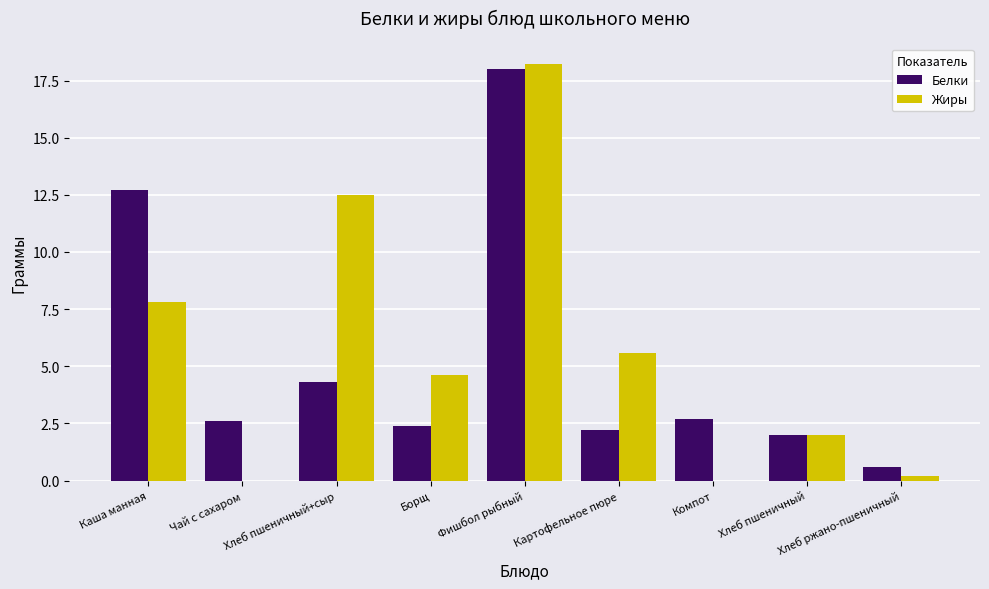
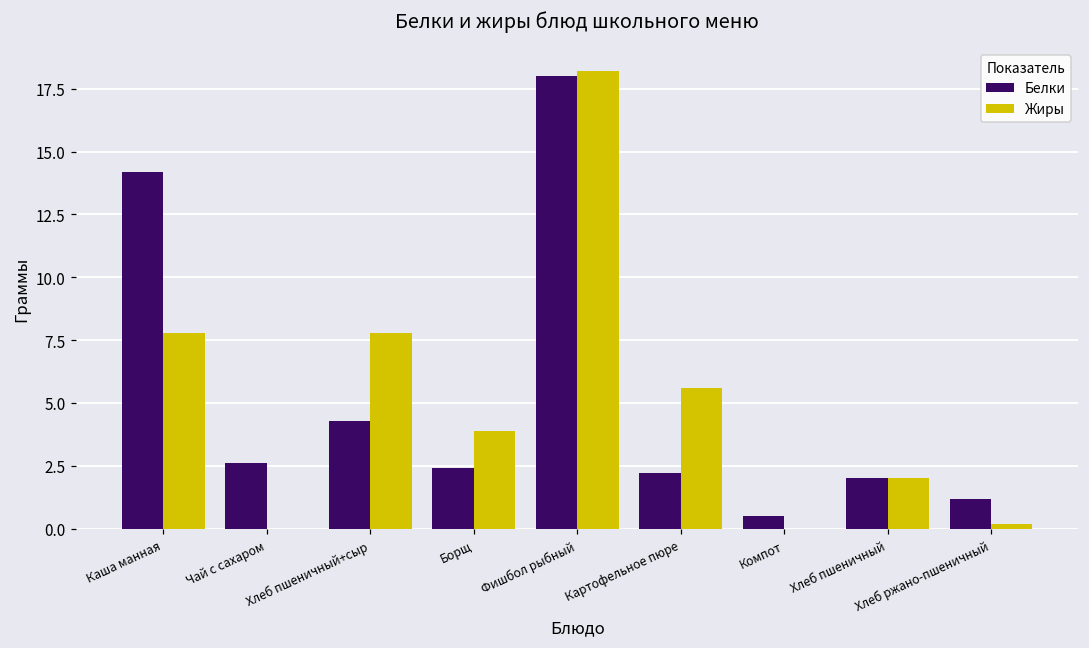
  {
    "Белки": {
-     "Каша манная": 12.7,
+     "Каша манная": 14.2,
      "Чай с сахаром": 2.6,
      "Хлеб пшеничный+сыр": 4.3,
      "Борщ": 2.4,
      "Фишбол рыбный": 18.0,
      "Картофельное пюре": 2.2,
-     "Компот": 2.7,
+     "Компот": 0.5,
      "Хлеб пшеничный": 2.0,
-     "Хлеб ржано-пшеничный": 0.6
+     "Хлеб ржано-пшеничный": 1.2
    },
    "Жиры": {
      "Каша манная": 7.8,
      "Чай с сахаром": 0.0,
-     "Хлеб пшеничный+сыр": 12.5,
-     "Борщ": 4.6,
+     "Хлеб пшеничный+сыр": 7.8,
+     "Борщ": 3.9,
      "Фишбол рыбный": 18.2,
      "Картофельное пюре": 5.6,
      "Компот": 0.0,
      "Хлеб пшеничный": 2.0,
      "Хлеб ржано-пшеничный": 0.2
    }
  }
